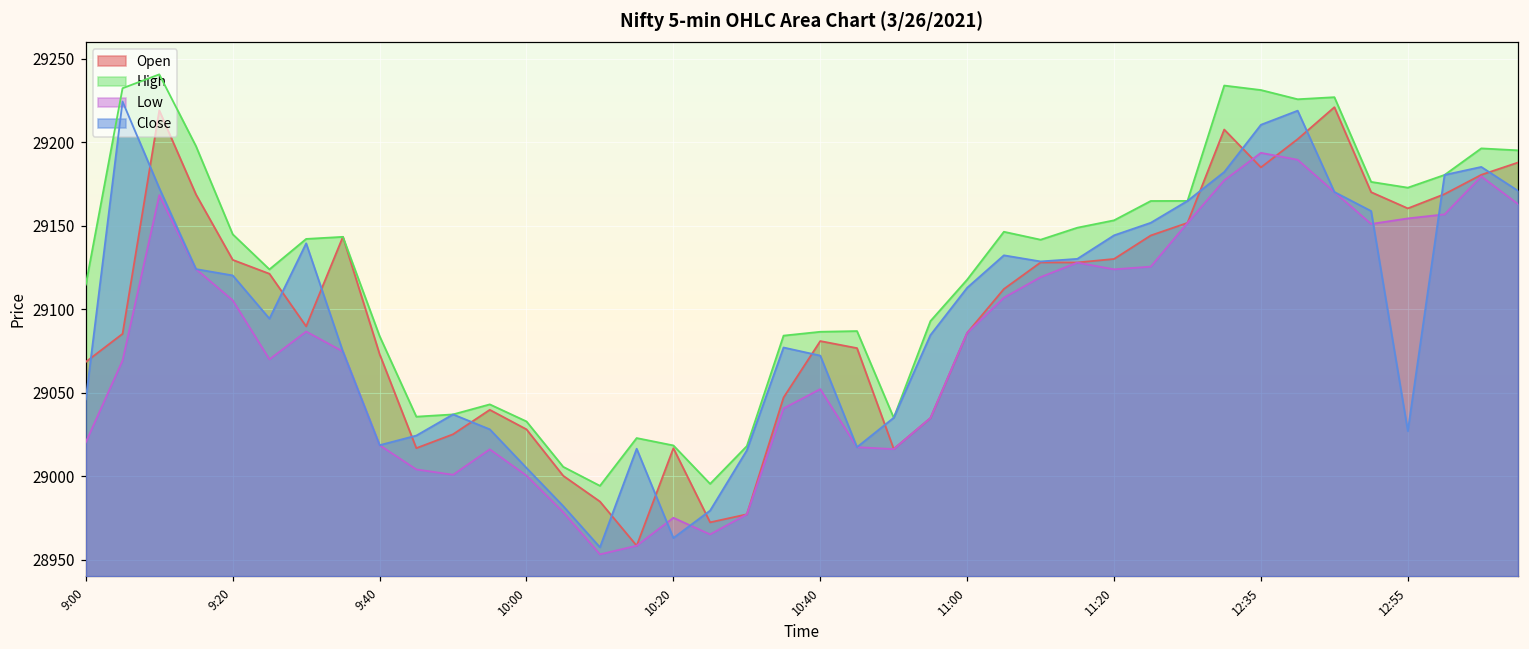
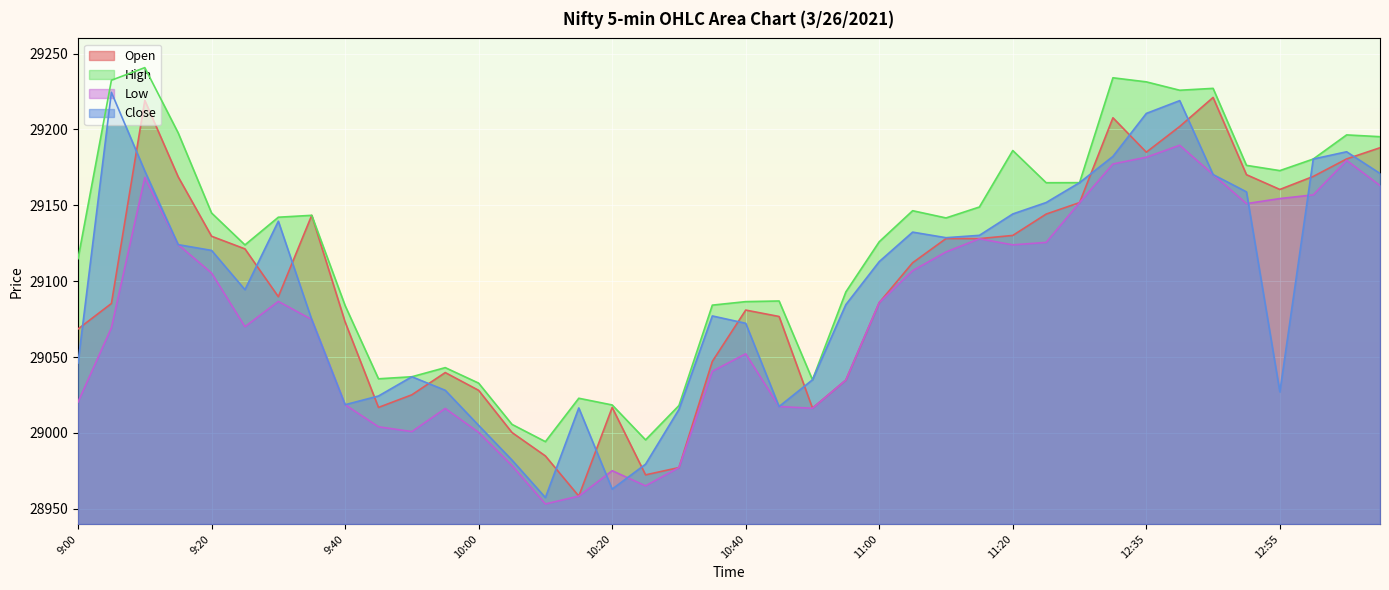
  {
    "Open": {
      "9:00": 29069,
      "9:20": 29130,
      "9:40": 29073,
      "10:00": 29028,
      "10:40": 29081,
      "11:20": 29130,
      "12:35": 29185,
      "12:55": 29160
    },
    "High": {
      "9:00": 29115,
      "9:20": 29145,
      "9:40": 29084,
      "10:00": 29033,
      "10:40": 29087,
-     "11:00": 29118,
-     "11:20": 29153,
+     "11:00": 29126,
+     "11:20": 29186,
      "12:35": 29231,
      "12:55": 29173
    },
    "Low": {
      "9:00": 29020,
      "9:20": 29105,
      "10:00": 29000,
      "10:20": 28975,
      "10:40": 29052,
      "11:20": 29124,
-     "12:35": 29194,
+     "12:35": 29182,
      "12:55": 29154
    },
    "Close": {
      "9:00": 29046,
      "9:20": 29120,
      "10:00": 29005,
      "10:20": 28963,
      "10:40": 29072,
      "11:00": 29113,
      "11:20": 29144,
      "12:35": 29211,
      "12:55": 29027
    }
  }
